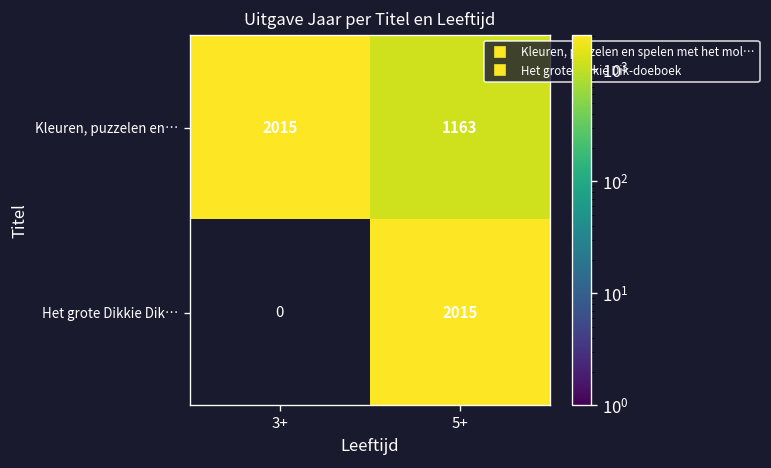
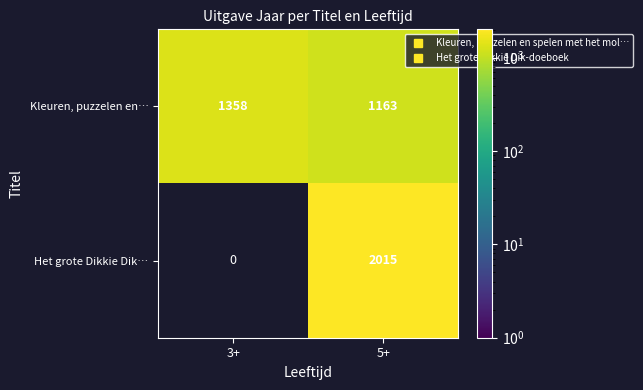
  {
    "Kleuren, puzzelen en…": {
-     "3+": 2015,
+     "3+": 1358,
      "5+": 1163
    },
    "Het grote Dikkie Dik…": {
      "3+": 0,
      "5+": 2015
    }
  }
